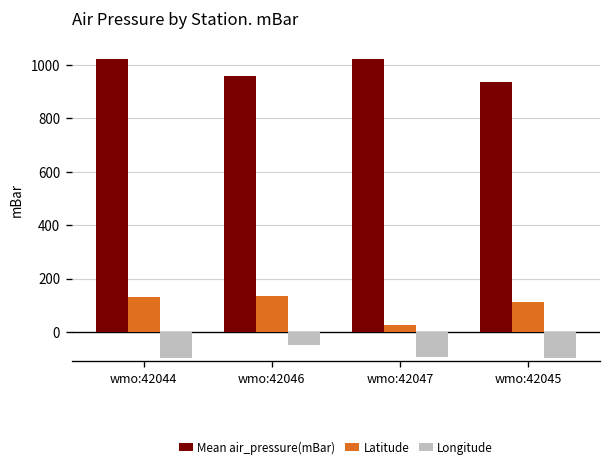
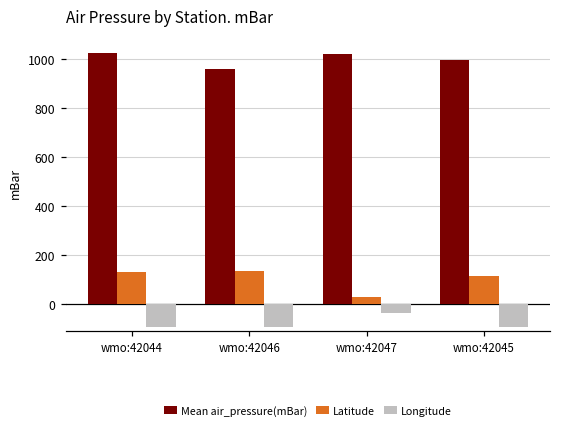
  {
    "Mean air_pressure(mBar)": {
      "wmo:42044": 1020,
      "wmo:42046": 960,
      "wmo:42047": 1020,
-     "wmo:42045": 930
+     "wmo:42045": 1000
    },
    "Latitude": {
      "wmo:42044": 130,
      "wmo:42046": 140,
      "wmo:42047": 30,
      "wmo:42045": 110
    },
    "Longitude": {
      "wmo:42044": -100,
-     "wmo:42046": -50,
-     "wmo:42047": -90,
+     "wmo:42046": -90,
+     "wmo:42047": -40,
      "wmo:42045": -100
    }
  }
